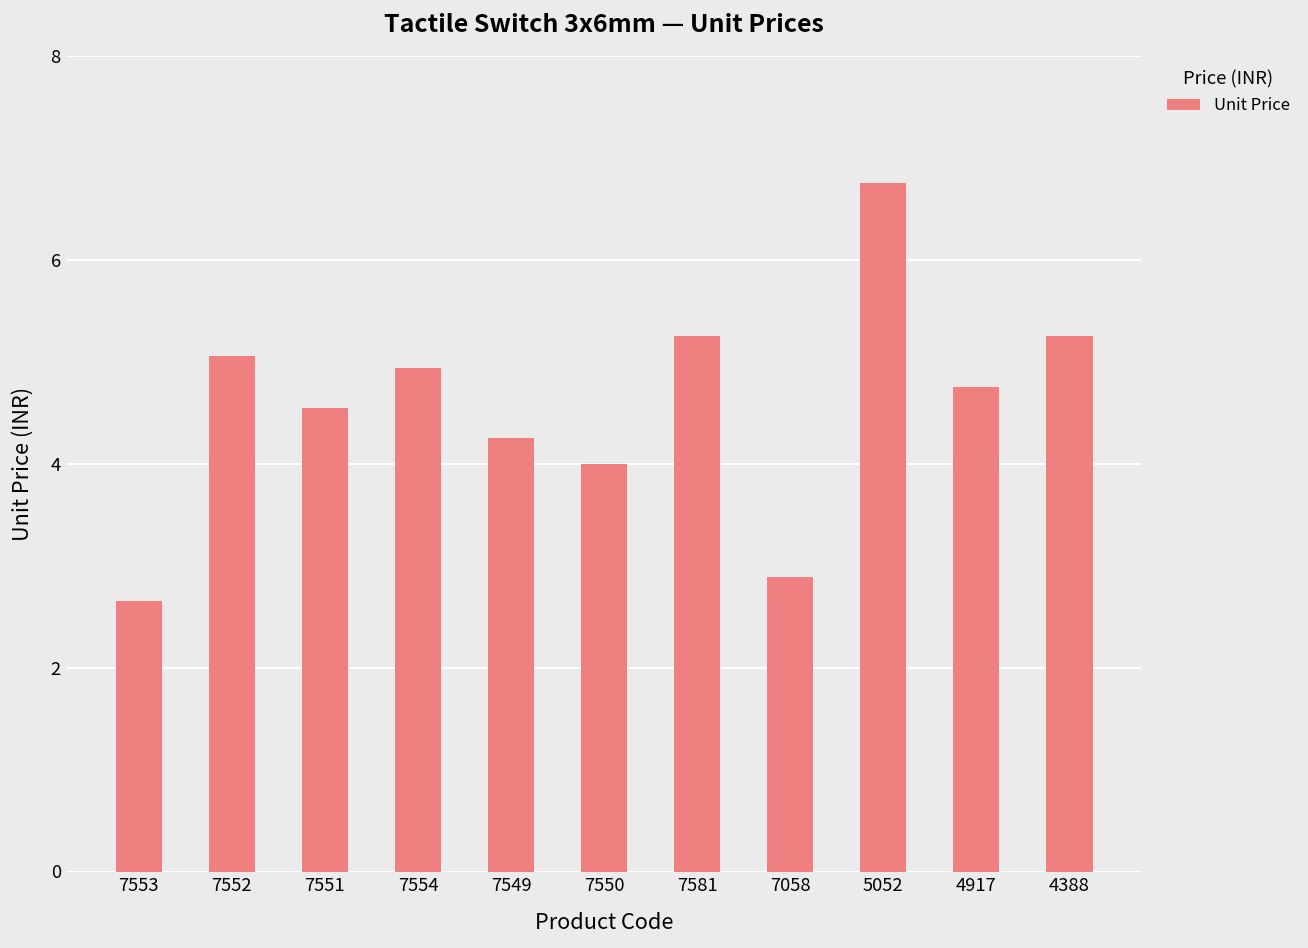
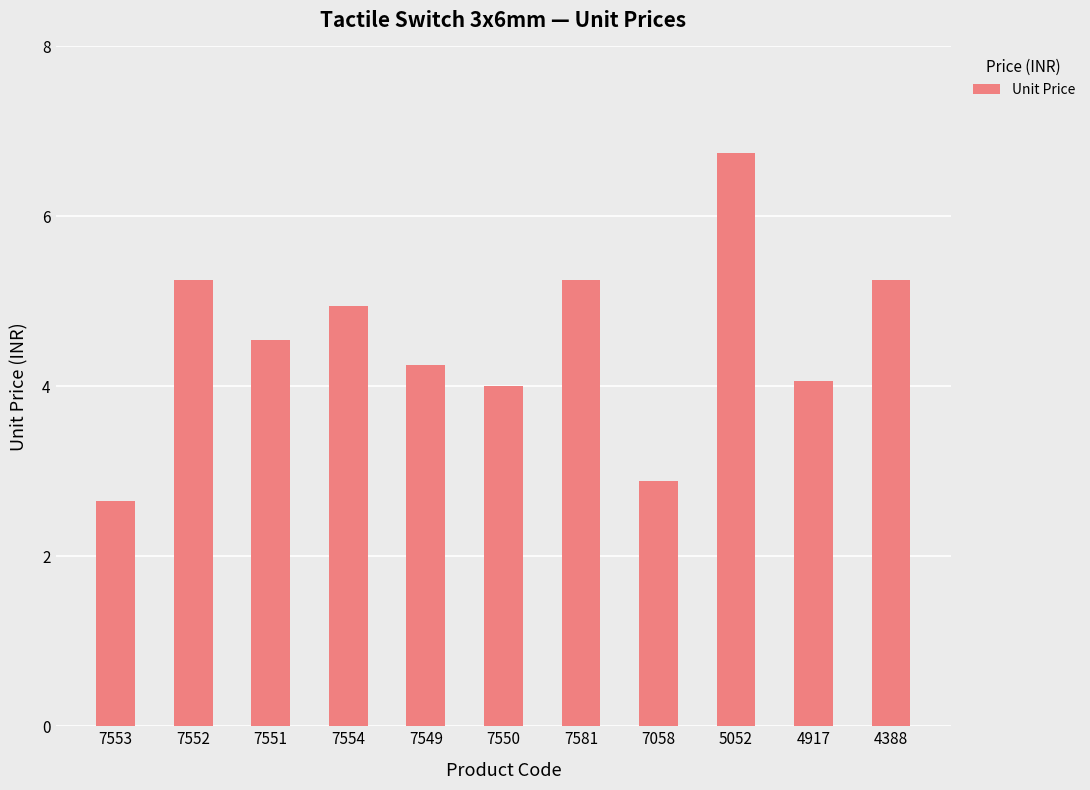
  {
    "7553": 2.7,
-   "7552": 5.1,
+   "7552": 5.3,
    "7551": 4.6,
    "7554": 4.9,
    "7549": 4.3,
    "7550": 4.0,
    "7581": 5.3,
    "7058": 2.9,
    "5052": 6.8,
-   "4917": 4.8,
+   "4917": 4.1,
    "4388": 5.3
  }
